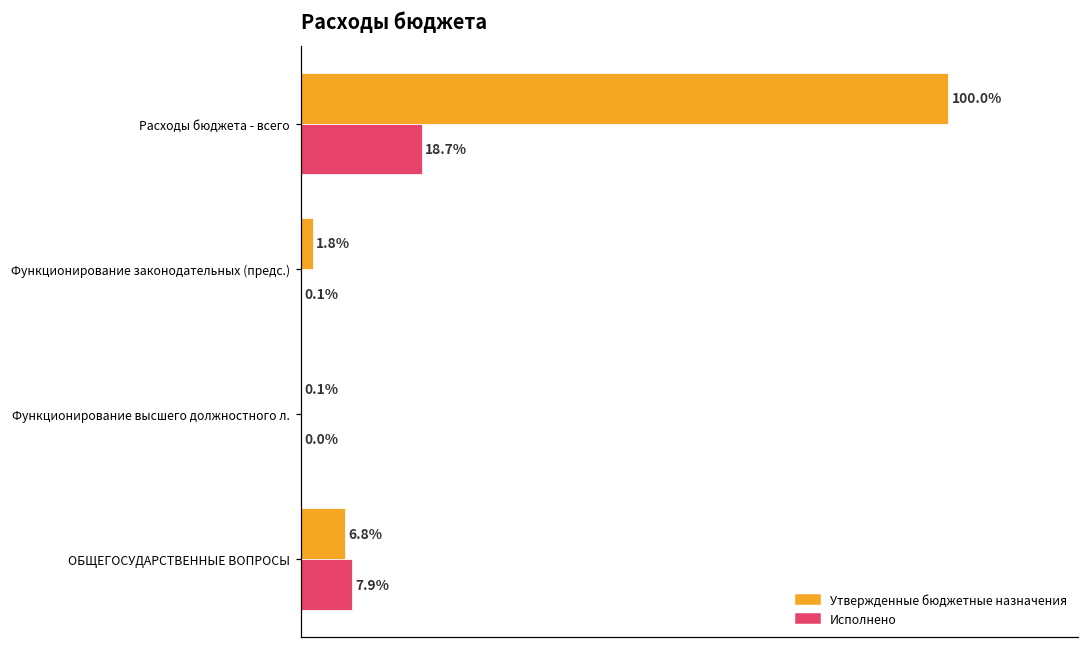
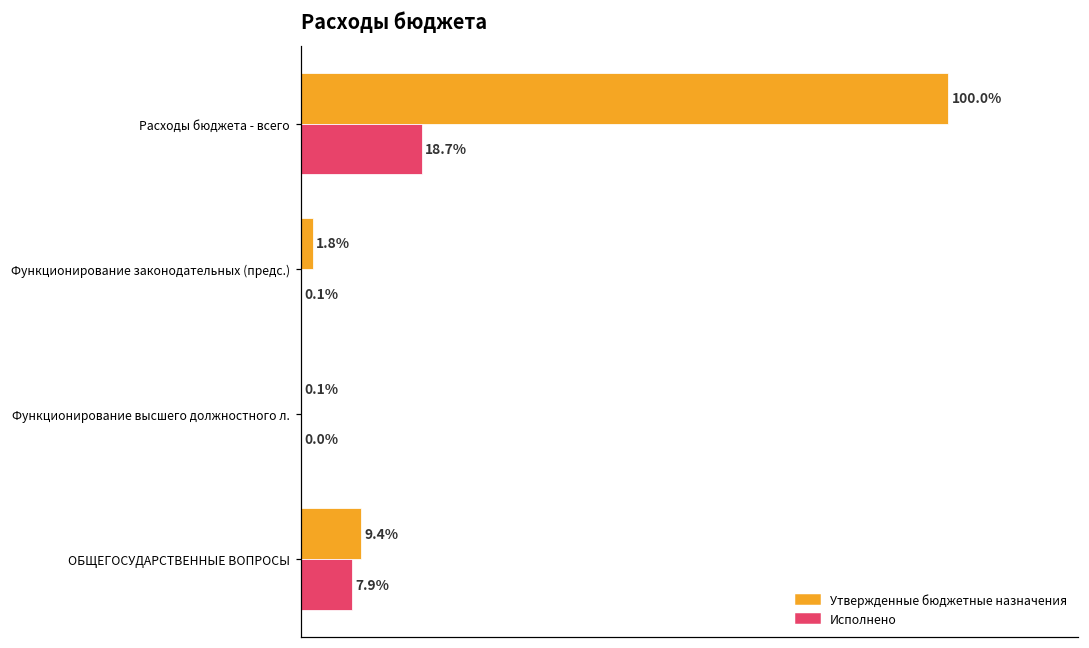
  {
    "Утвержденные бюджетные назначения": {
      "Расходы бюджета - всего": "100.0%",
      "Функционирование законодательных (предс.)": "1.8%",
      "Функционирование высшего должностного л.": "0.1%",
-     "ОБЩЕГОСУДАРСТВЕННЫЕ ВОПРОСЫ": "6.8%"
+     "ОБЩЕГОСУДАРСТВЕННЫЕ ВОПРОСЫ": "9.4%"
    },
    "Исполнено": {
      "Расходы бюджета - всего": "18.7%",
      "Функционирование законодательных (предс.)": "0.1%",
      "Функционирование высшего должностного л.": "0.0%",
      "ОБЩЕГОСУДАРСТВЕННЫЕ ВОПРОСЫ": "7.9%"
    }
  }
